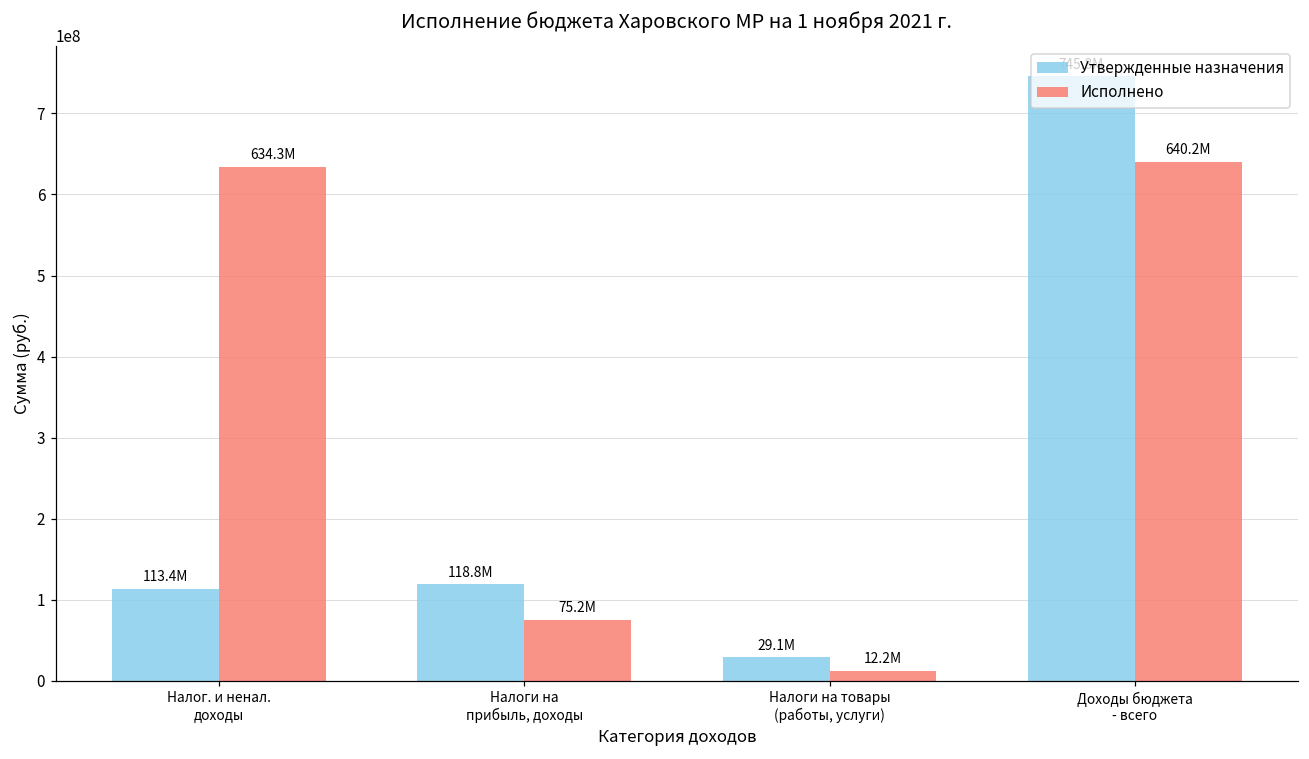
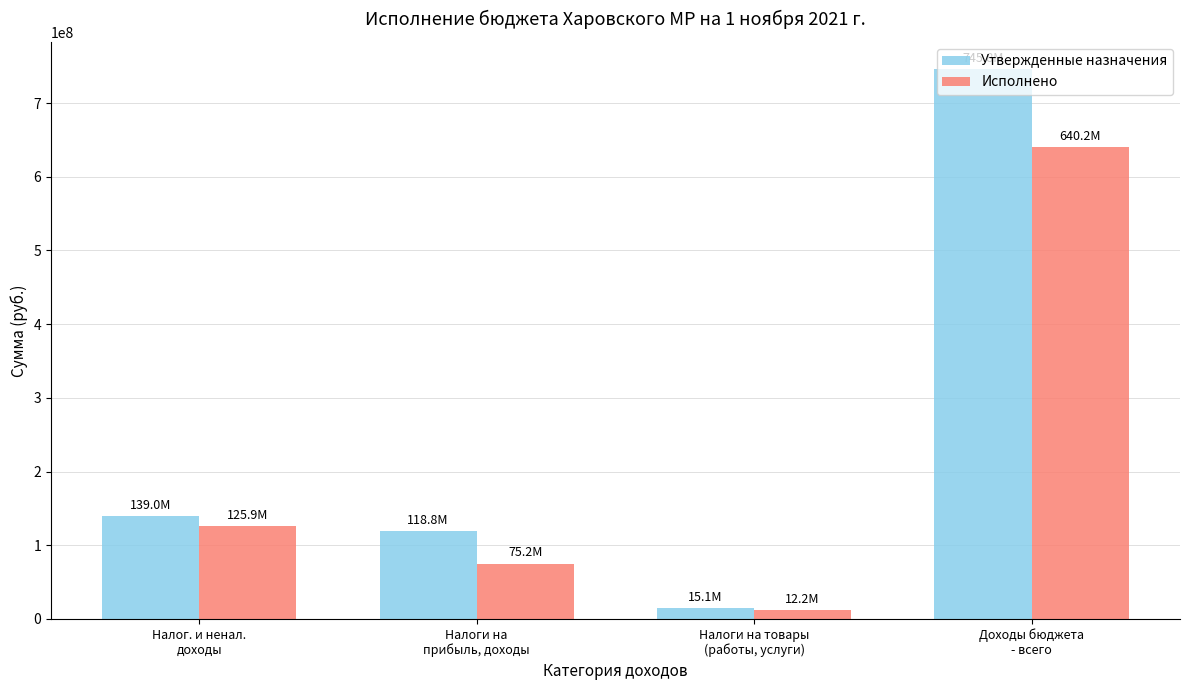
  {
    "Утвержденные назначения": {
-     "Налог. и ненал. доходы": "113.4M",
+     "Налог. и ненал. доходы": "139.0M",
      "Налоги на прибыль, доходы": "118.8M",
-     "Налоги на товары (работы, услуги)": "29.1M"
+     "Налоги на товары (работы, услуги)": "15.1M"
    },
    "Исполнено": {
-     "Налог. и ненал. доходы": "634.3M",
+     "Налог. и ненал. доходы": "125.9M",
      "Налоги на прибыль, доходы": "75.2M",
      "Налоги на товары (работы, услуги)": "12.2M",
      "Доходы бюджета - всего": "640.2M"
    }
  }
